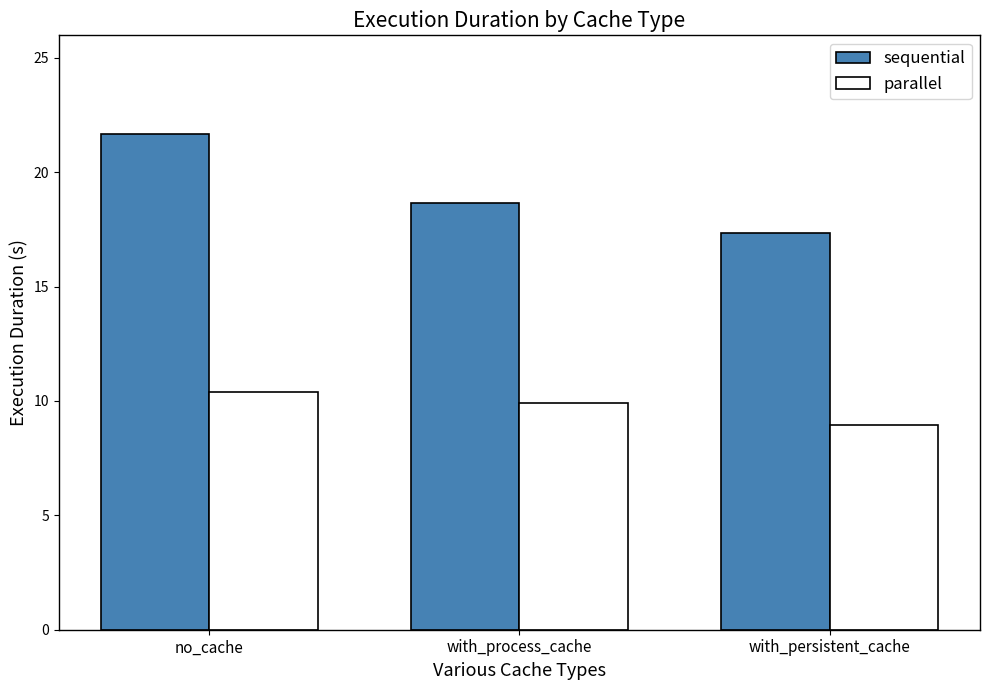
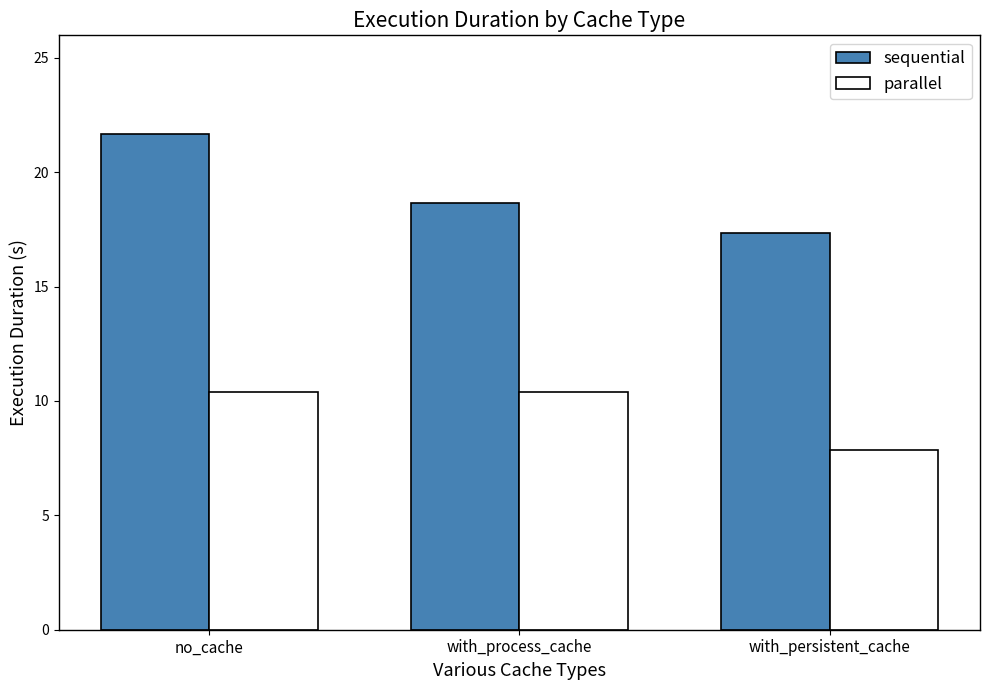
  {
    "sequential": {
      "no_cache": 21.6,
      "with_process_cache": 18.6,
      "with_persistent_cache": 17.4
    },
    "parallel": {
      "no_cache": 10.4,
-     "with_process_cache": 9.9,
-     "with_persistent_cache": 8.9
+     "with_process_cache": 10.4,
+     "with_persistent_cache": 7.9
    }
  }
